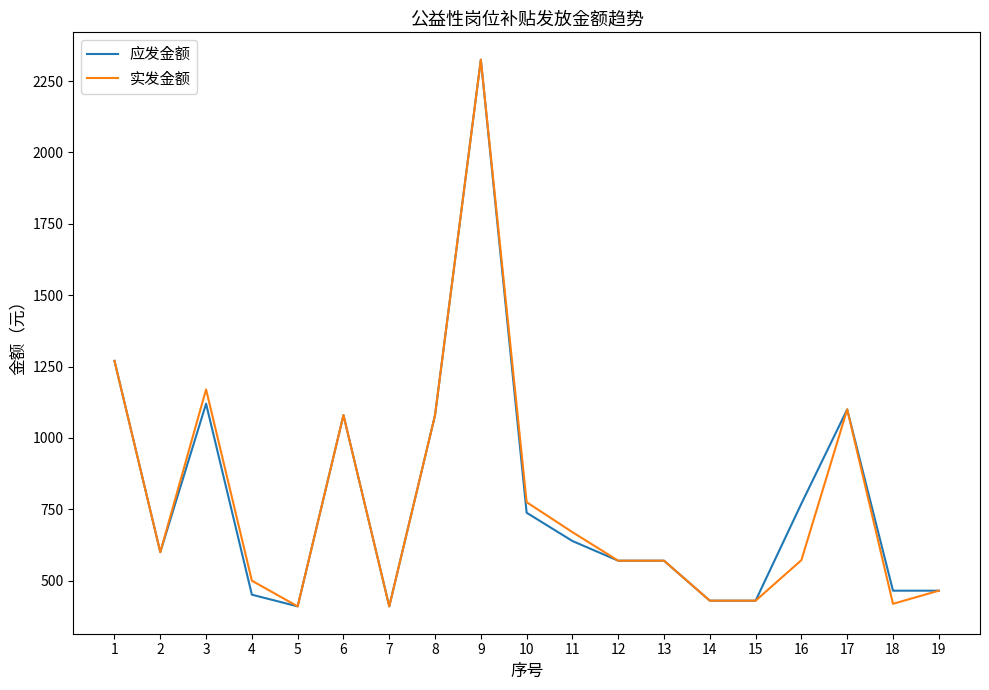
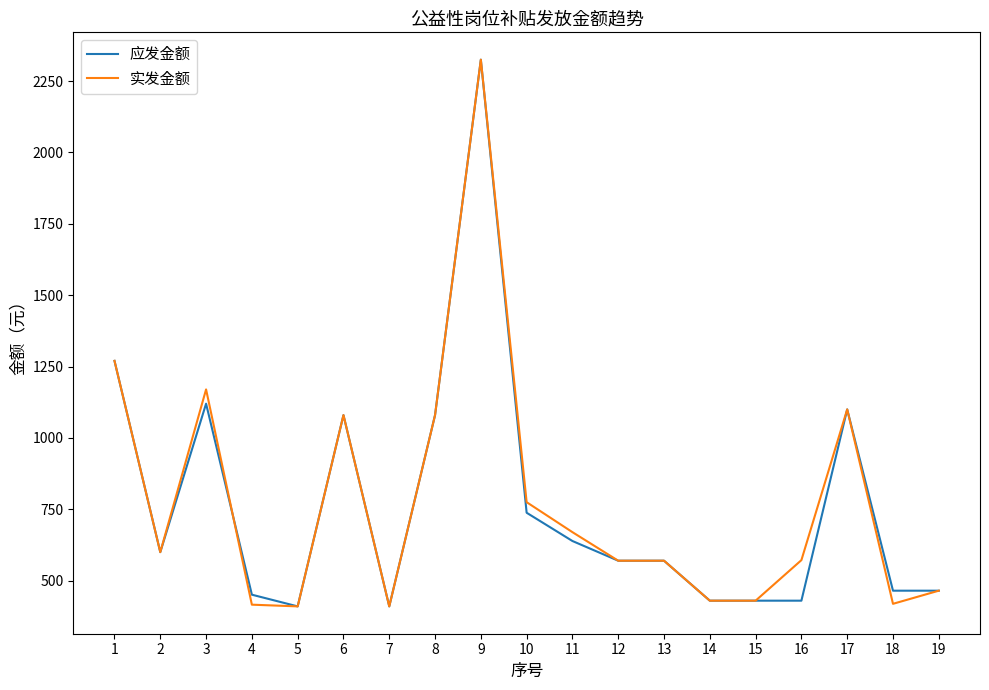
  {
    "应发金额": {
      "3": 1120,
      "4": 450,
      "10": 740,
      "11": 640,
-     "16": 770,
+     "16": 430,
      "18": 470
    },
    "实发金额": {
      "3": 1170,
-     "4": 500,
+     "4": 420,
      "10": 780,
      "11": 670,
      "16": 570,
      "18": 420
    }
  }
